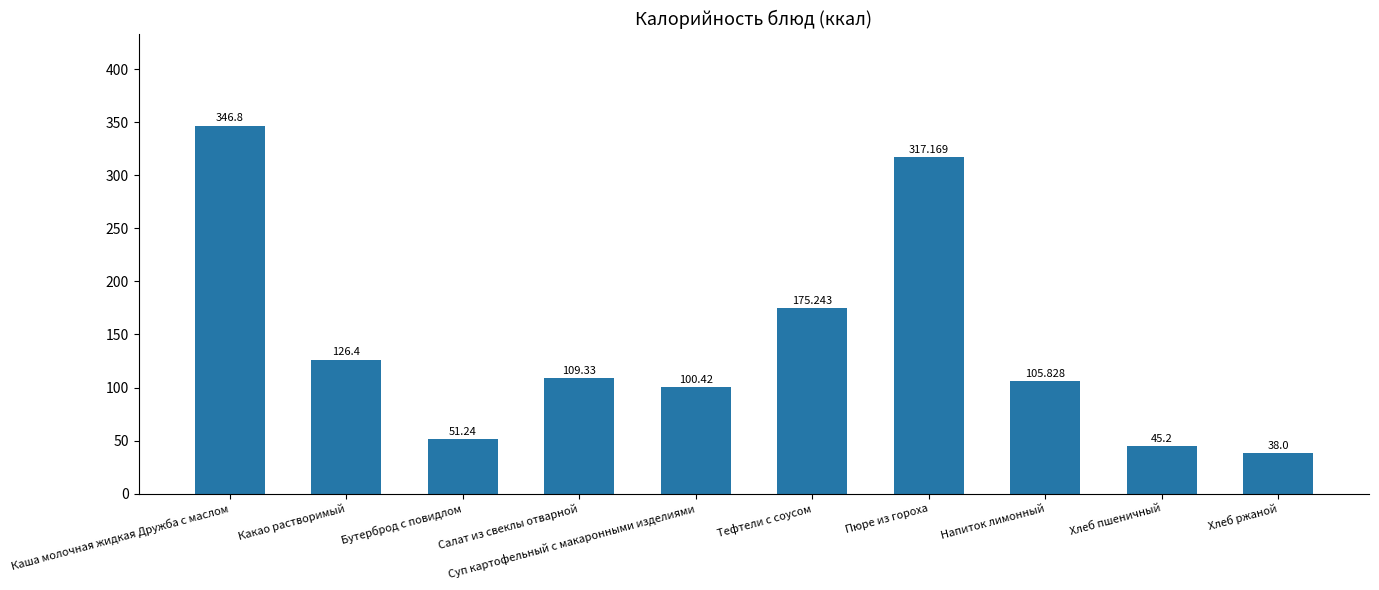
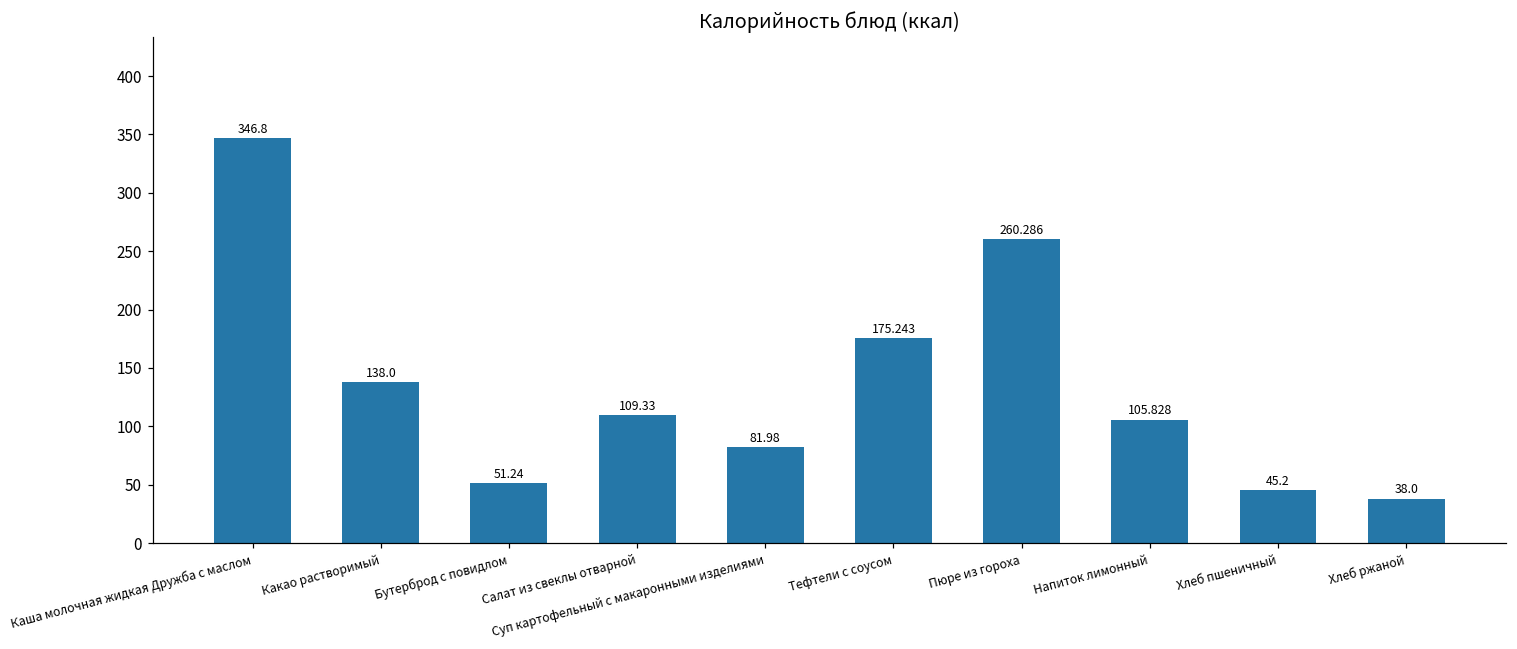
  {
    "Каша молочная жидкая Дружба с маслом": 346.8,
-   "Какао растворимый": 126.4,
+   "Какао растворимый": 138.0,
    "Бутерброд с повидлом": 51.24,
    "Салат из свеклы отварной": 109.33,
-   "Суп картофельный с макаронными изделиями": 100.42,
+   "Суп картофельный с макаронными изделиями": 81.98,
    "Тефтели с соусом": 175.243,
-   "Пюре из гороха": 317.169,
+   "Пюре из гороха": 260.286,
    "Напиток лимонный": 105.828,
    "Хлеб пшеничный": 45.2,
    "Хлеб ржаной": 38.0
  }
